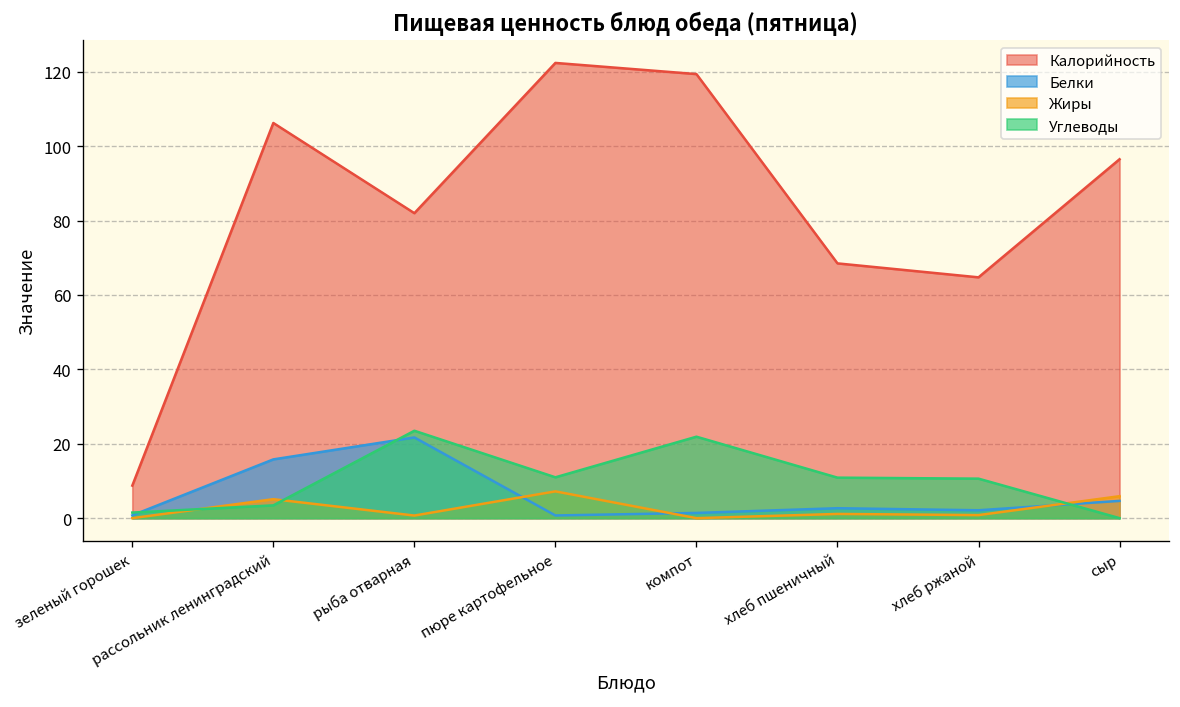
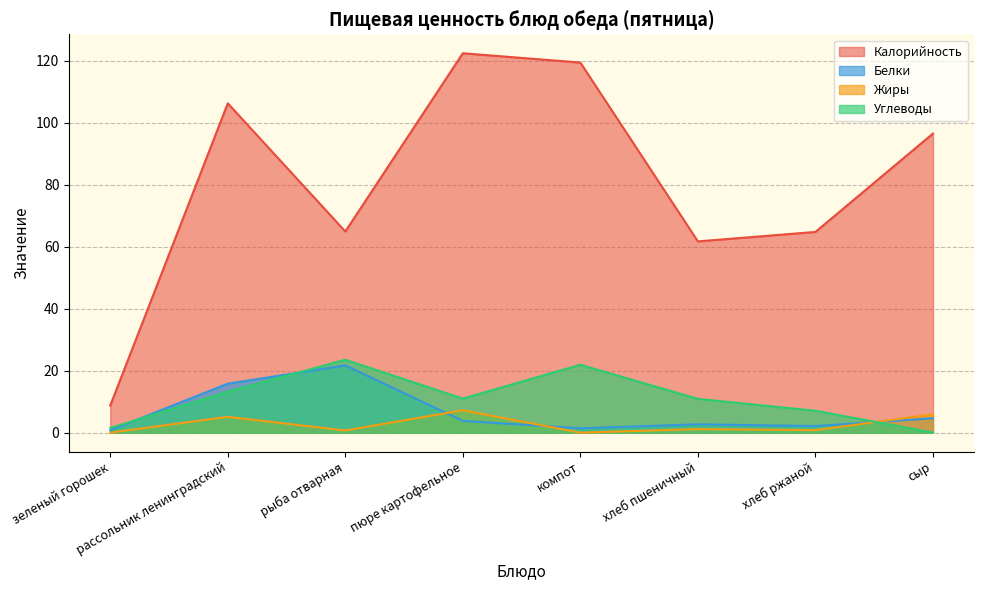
  {
    "Калорийность": {
      "зеленый горошек": 9,
      "рассольник ленинградский": 106,
-     "рыба отварная": 82,
+     "рыба отварная": 65,
      "пюре картофельное": 122,
      "компот": 119,
-     "хлеб пшеничный": 69,
+     "хлеб пшеничный": 62,
      "хлеб ржаной": 65,
      "сыр": 97
    },
    "Белки": {
      "рассольник ленинградский": 16,
      "рыба отварная": 22,
-     "пюре картофельное": 1,
+     "пюре картофельное": 4,
      "компот": 1,
      "хлеб пшеничный": 3,
      "хлеб ржаной": 2,
      "сыр": 5
    },
    "Жиры": {
      "рассольник ленинградский": 5,
      "рыба отварная": 1,
      "пюре картофельное": 7,
      "компот": 0,
      "хлеб пшеничный": 1,
      "хлеб ржаной": 1,
      "сыр": 6
    },
    "Углеводы": {
-     "рассольник ленинградский": 3,
+     "рассольник ленинградский": 13,
      "рыба отварная": 24,
      "пюре картофельное": 11,
      "компот": 22,
      "хлеб пшеничный": 11,
-     "хлеб ржаной": 11,
+     "хлеб ржаной": 7,
      "сыр": 0
    }
  }
